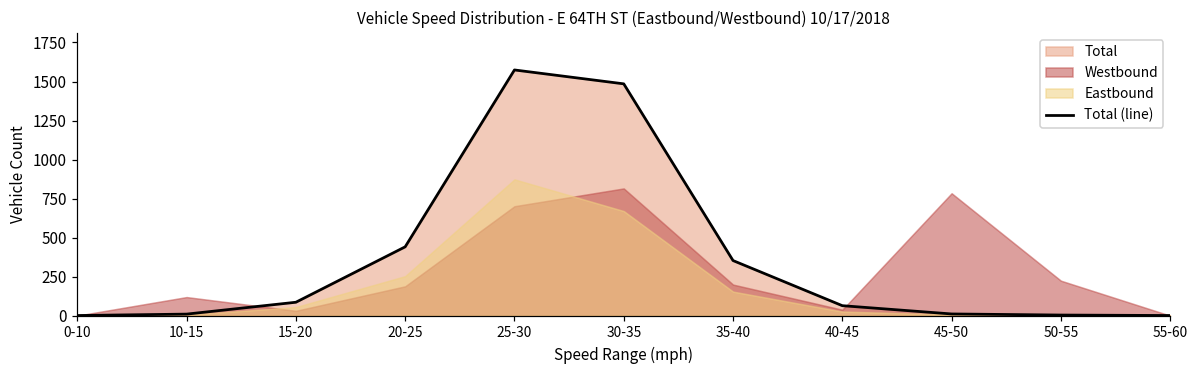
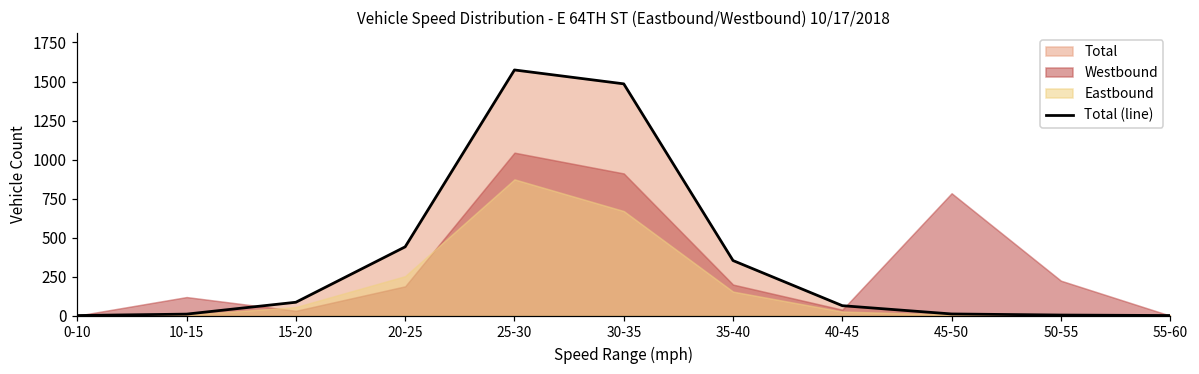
  {
    "Westbound": {
      "10-15": 120,
      "15-20": 30,
      "20-25": 190,
-     "25-30": 700,
-     "30-35": 820,
+     "25-30": 1040,
+     "30-35": 910,
      "35-40": 200,
      "45-50": 780,
      "50-55": 220
    }
  }
